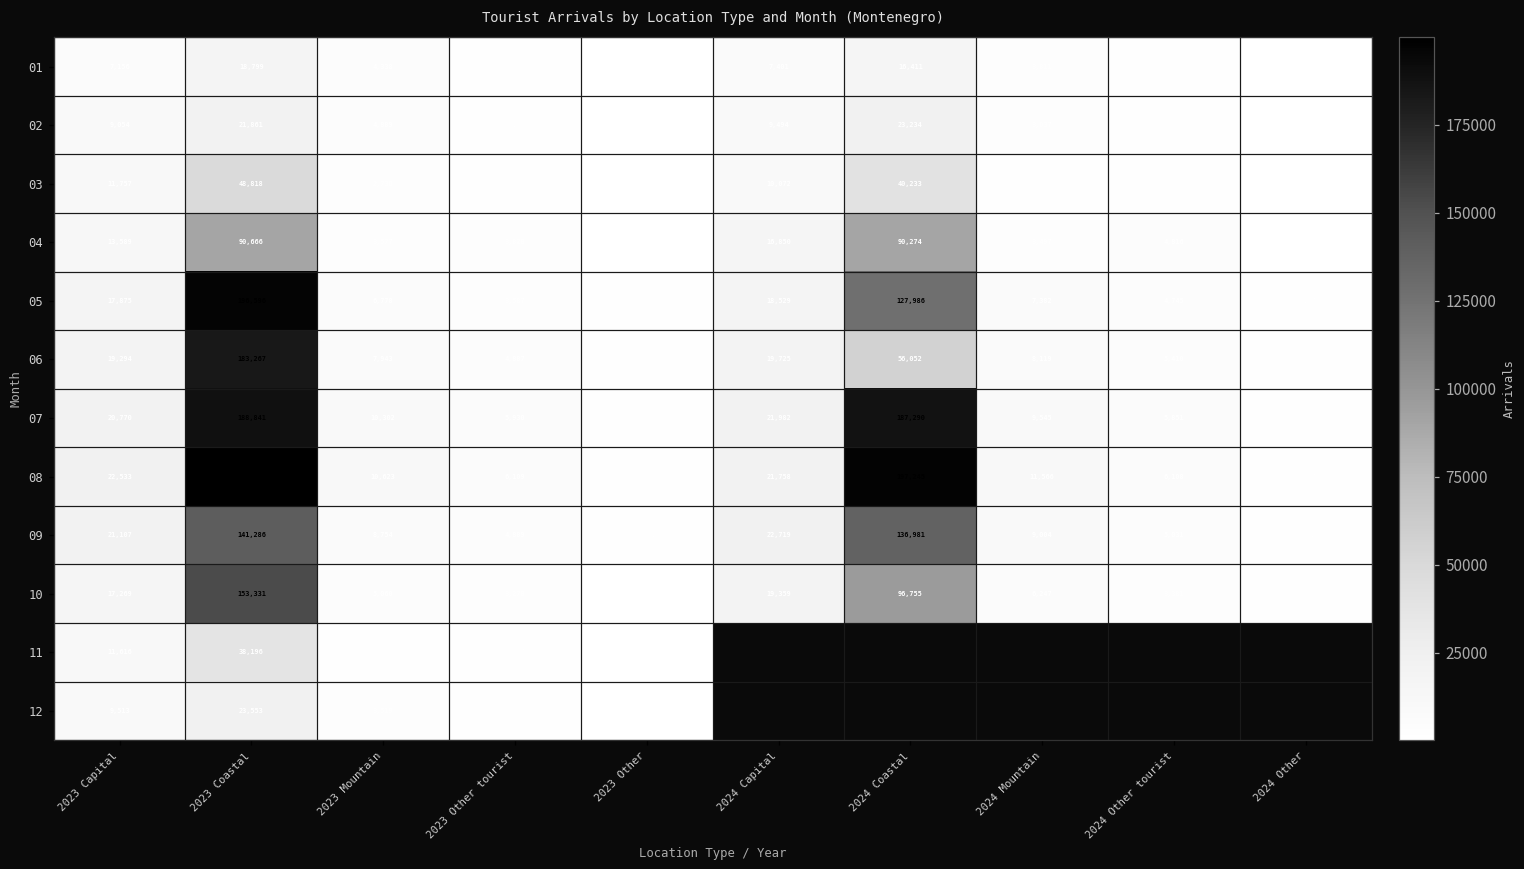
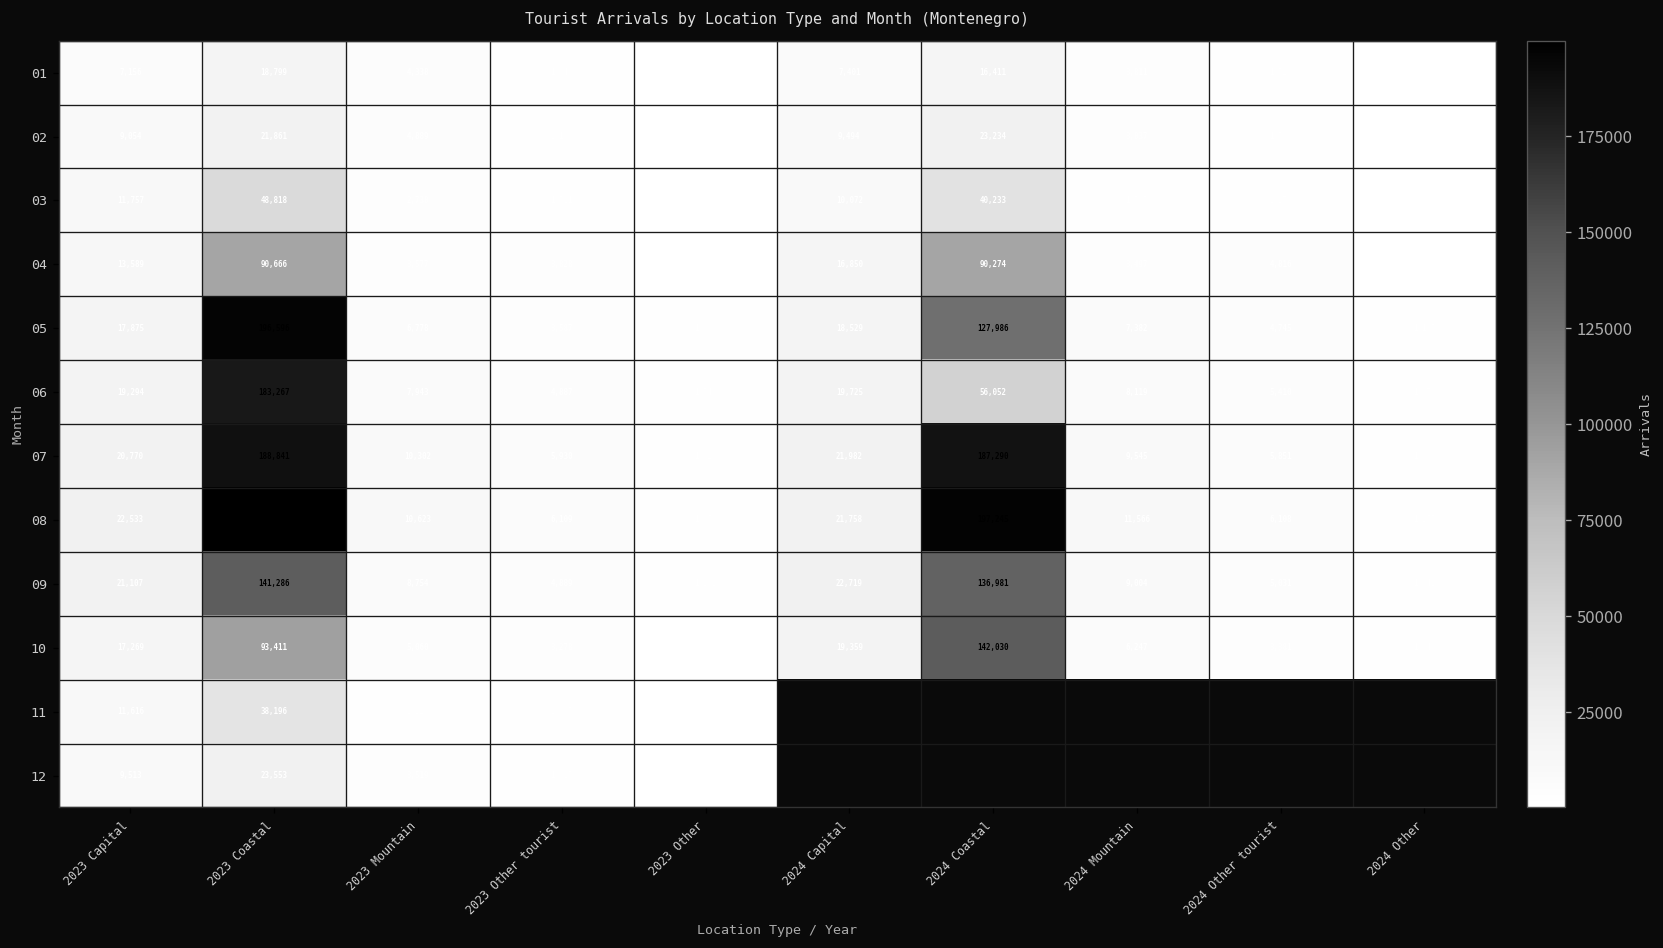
  {
    "04": {
      "2023 Coastal": "90,666",
      "2024 Coastal": "90,274"
    },
    "05": {
      "2024 Coastal": "127,986"
    },
    "09": {
      "2023 Coastal": "141,286",
      "2024 Coastal": "136,981"
    },
    "10": {
-     "2023 Coastal": "153,331",
-     "2024 Coastal": "96,755"
+     "2023 Coastal": "93,411",
+     "2024 Coastal": "142,030"
    }
  }
